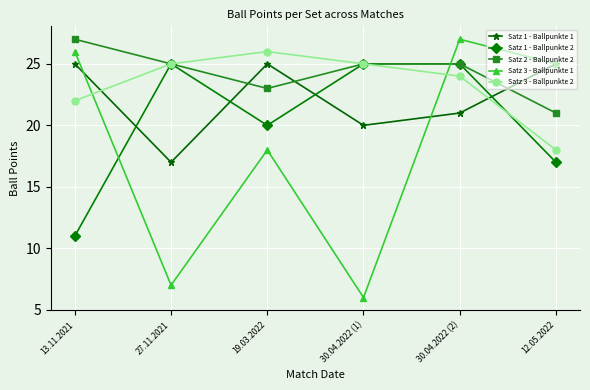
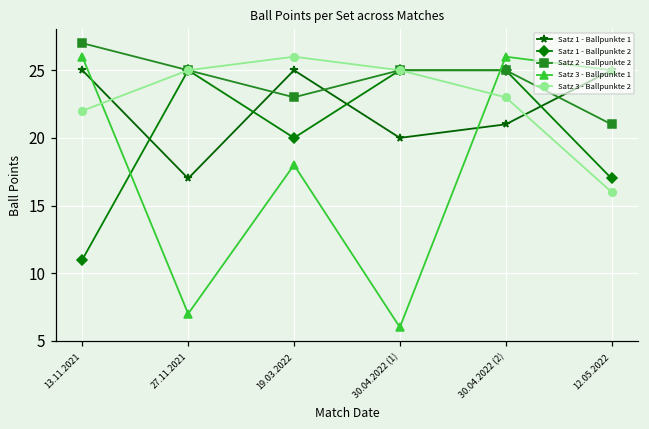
  {
    "Satz 3 - Ballpunkte 1": {
      "13.11.2021": 26,
      "27.11.2021": 7,
      "19.03.2022": 18,
      "30.04.2022 (1)": 6,
-     "30.04.2022 (2)": 27
+     "30.04.2022 (2)": 26
    },
    "Satz 3 - Ballpunkte 2": {
      "13.11.2021": 22,
      "19.03.2022": 26,
-     "30.04.2022 (2)": 24,
-     "12.05.2022": 18
+     "30.04.2022 (2)": 23,
+     "12.05.2022": 16
    }
  }
